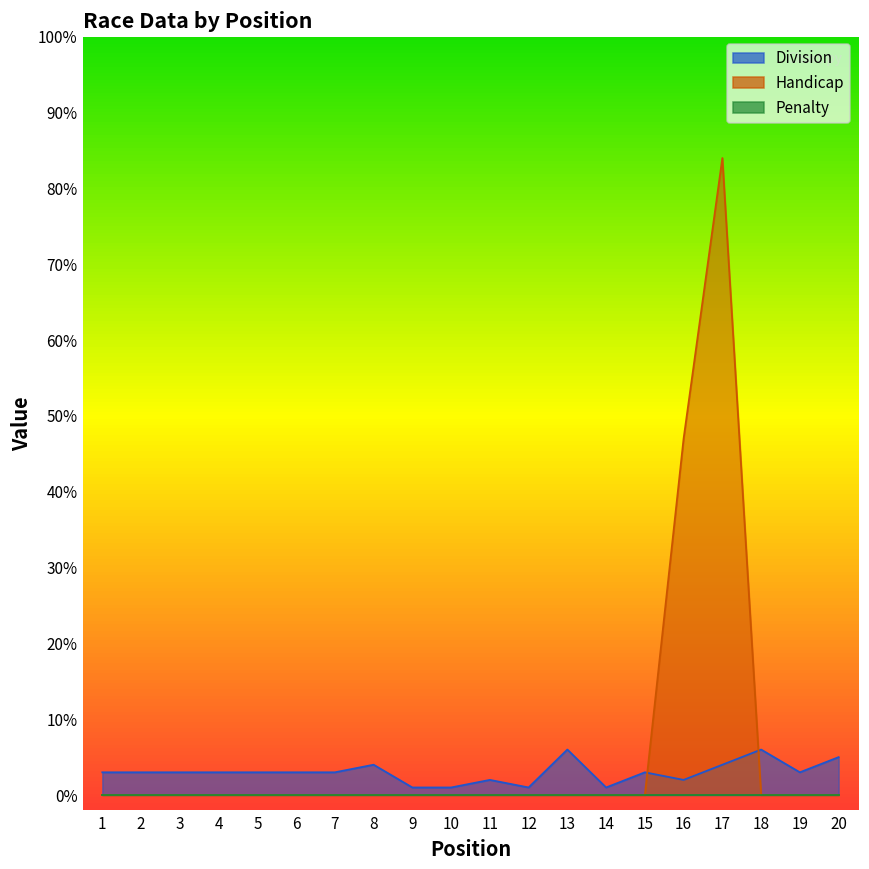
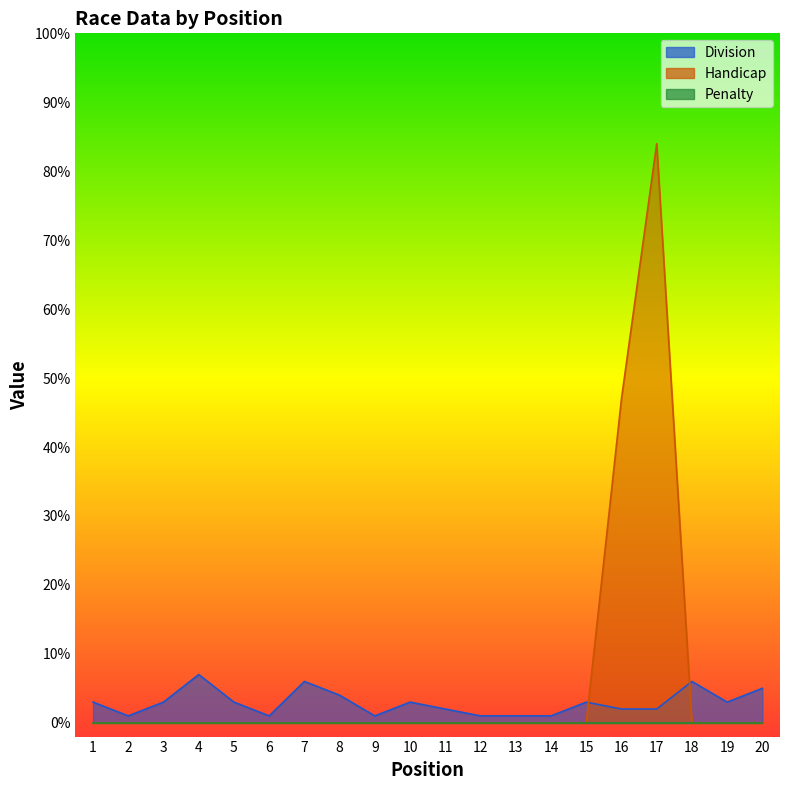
  {
    "Division": {
      "1": "3%",
-     "2": "3%",
+     "2": "1%",
      "3": "3%",
-     "4": "3%",
+     "4": "7%",
      "5": "3%",
-     "6": "3%",
-     "7": "3%",
+     "6": "1%",
+     "7": "6%",
      "8": "4%",
      "9": "1%",
-     "10": "1%",
+     "10": "3%",
      "11": "2%",
      "12": "1%",
-     "13": "6%",
+     "13": "1%",
      "14": "1%",
      "15": "3%",
      "16": "2%",
-     "17": "4%",
+     "17": "2%",
      "18": "6%",
      "19": "3%",
      "20": "5%"
    },
    "Handicap": {
      "16": "47%",
      "17": "84%"
    },
    "Penalty": {
      "16": "0%",
      "17": "0%"
    }
  }
